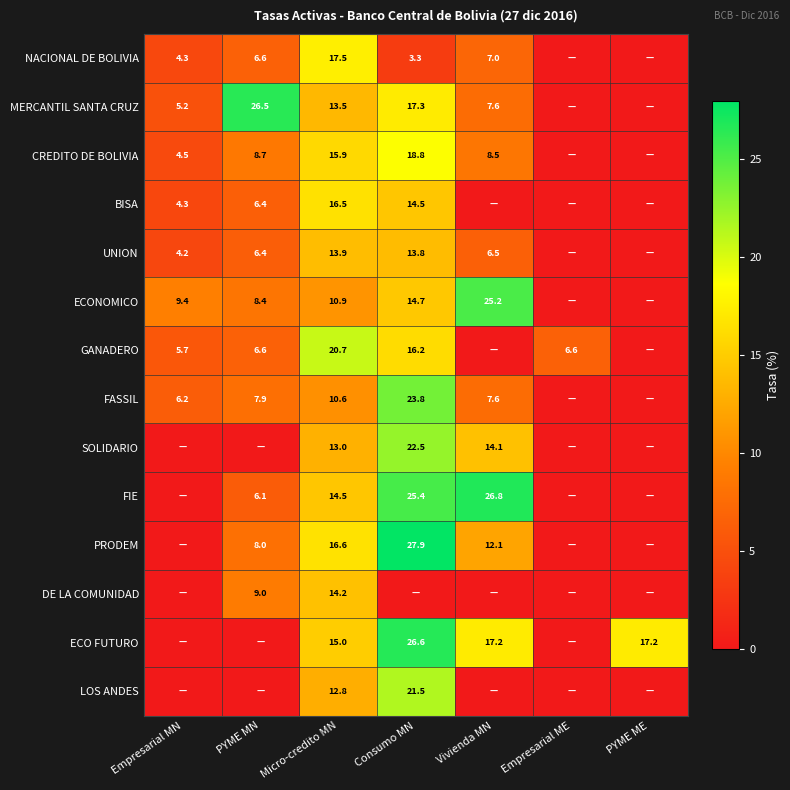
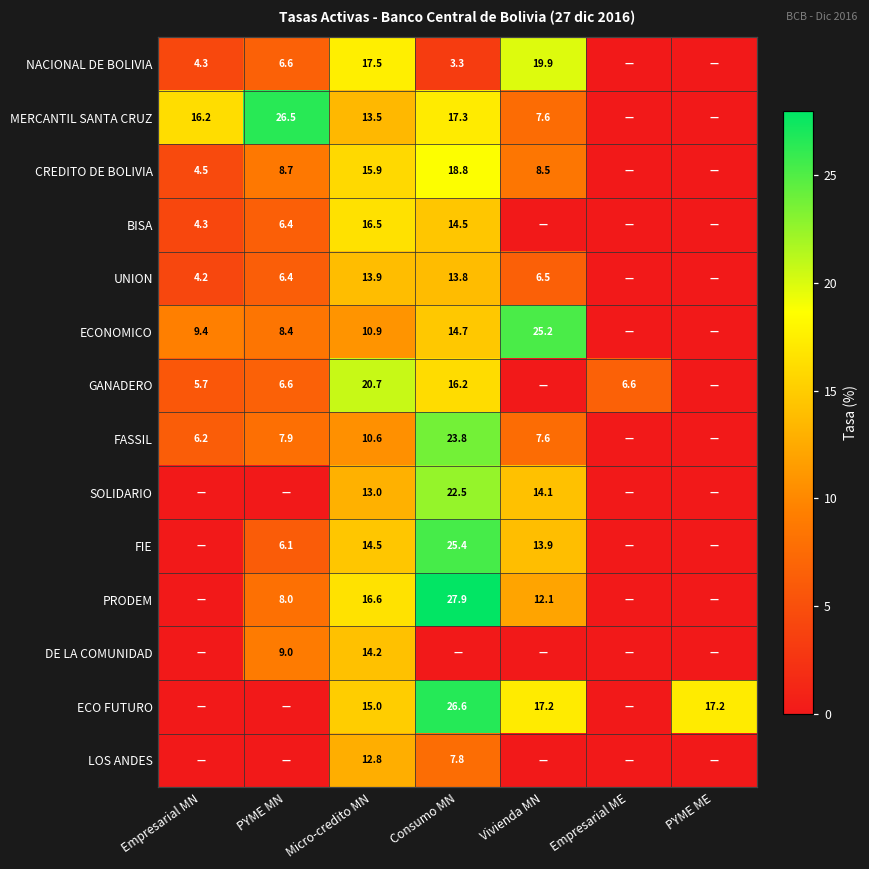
  {
    "NACIONAL DE BOLIVIA": {
      "Empresarial MN": 4.3,
      "PYME MN": 6.6,
      "Micro-credito MN": 17.5,
      "Consumo MN": 3.3,
-     "Vivienda MN": 7.0
+     "Vivienda MN": 19.9
    },
    "MERCANTIL SANTA CRUZ": {
-     "Empresarial MN": 5.2,
+     "Empresarial MN": 16.2,
      "PYME MN": 26.5,
      "Micro-credito MN": 13.5,
      "Consumo MN": 17.3,
      "Vivienda MN": 7.6
    },
    "CREDITO DE BOLIVIA": {
      "Empresarial MN": 4.5,
      "PYME MN": 8.7,
      "Micro-credito MN": 15.9,
      "Consumo MN": 18.8,
      "Vivienda MN": 8.5
    },
    "BISA": {
      "Empresarial MN": 4.3,
      "PYME MN": 6.4,
      "Micro-credito MN": 16.5,
      "Consumo MN": 14.5
    },
    "UNION": {
      "Empresarial MN": 4.2,
      "PYME MN": 6.4,
      "Micro-credito MN": 13.9,
      "Consumo MN": 13.8,
      "Vivienda MN": 6.5
    },
    "ECONOMICO": {
      "Empresarial MN": 9.4,
      "PYME MN": 8.4,
      "Micro-credito MN": 10.9,
      "Consumo MN": 14.7,
      "Vivienda MN": 25.2
    },
    "GANADERO": {
      "Empresarial MN": 5.7,
      "PYME MN": 6.6,
      "Micro-credito MN": 20.7,
      "Consumo MN": 16.2,
      "Empresarial ME": 6.6
    },
    "FASSIL": {
      "Empresarial MN": 6.2,
      "PYME MN": 7.9,
      "Micro-credito MN": 10.6,
      "Consumo MN": 23.8,
      "Vivienda MN": 7.6
    },
    "SOLIDARIO": {
      "Micro-credito MN": 13.0,
      "Consumo MN": 22.5,
      "Vivienda MN": 14.1
    },
    "FIE": {
      "PYME MN": 6.1,
      "Micro-credito MN": 14.5,
      "Consumo MN": 25.4,
-     "Vivienda MN": 26.8
+     "Vivienda MN": 13.9
    },
    "PRODEM": {
      "PYME MN": 8.0,
      "Micro-credito MN": 16.6,
      "Consumo MN": 27.9,
      "Vivienda MN": 12.1
    },
    "DE LA COMUNIDAD": {
      "PYME MN": 9.0,
      "Micro-credito MN": 14.2
    },
    "ECO FUTURO": {
      "Micro-credito MN": 15.0,
      "Consumo MN": 26.6,
      "Vivienda MN": 17.2,
      "PYME ME": 17.2
    },
    "LOS ANDES": {
      "Micro-credito MN": 12.8,
-     "Consumo MN": 21.5
+     "Consumo MN": 7.8
    }
  }
